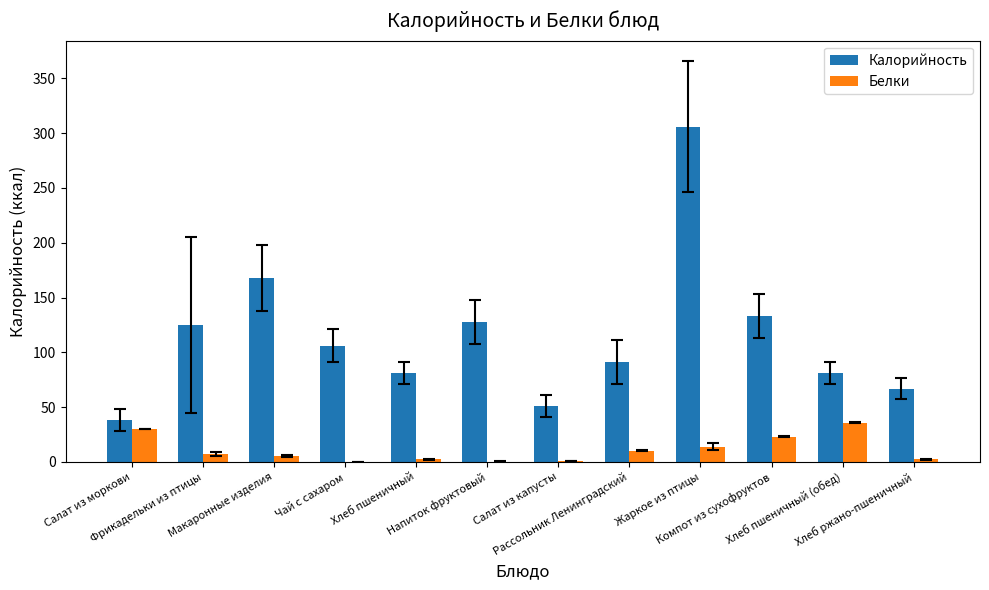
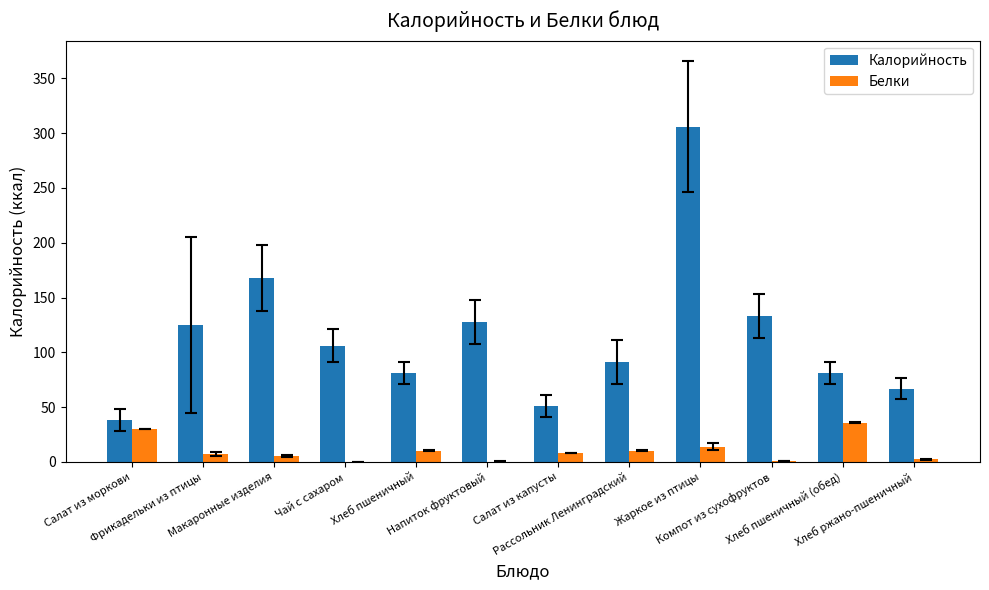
  {
    "Белки": {
      "Салат из моркови": 30,
      "Фрикадельки из птицы": 7,
      "Макаронные изделия": 6,
-     "Хлеб пшеничный": 2,
-     "Салат из капусты": 1,
+     "Хлеб пшеничный": 10,
+     "Салат из капусты": 8,
      "Рассольник Ленинградский": 10,
      "Жаркое из птицы": 14,
-     "Компот из сухофруктов": 23,
+     "Компот из сухофруктов": 1,
      "Хлеб пшеничный (обед)": 36,
      "Хлеб ржано-пшеничный": 2
    }
  }
